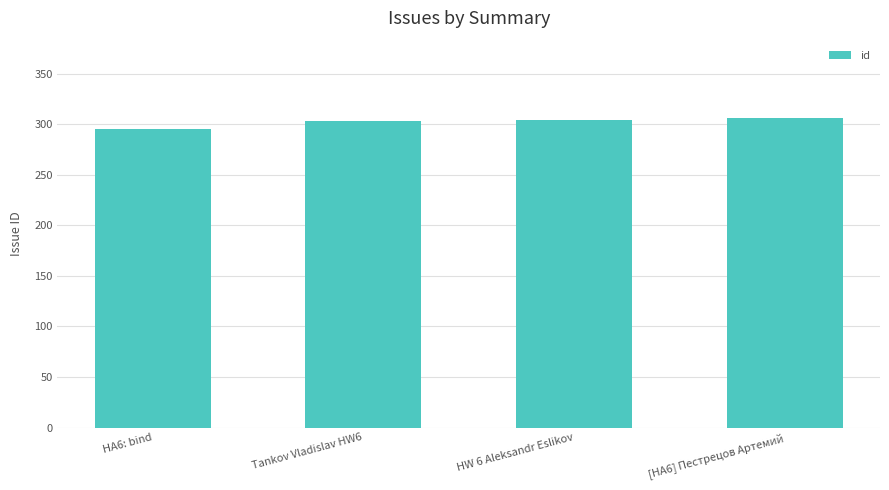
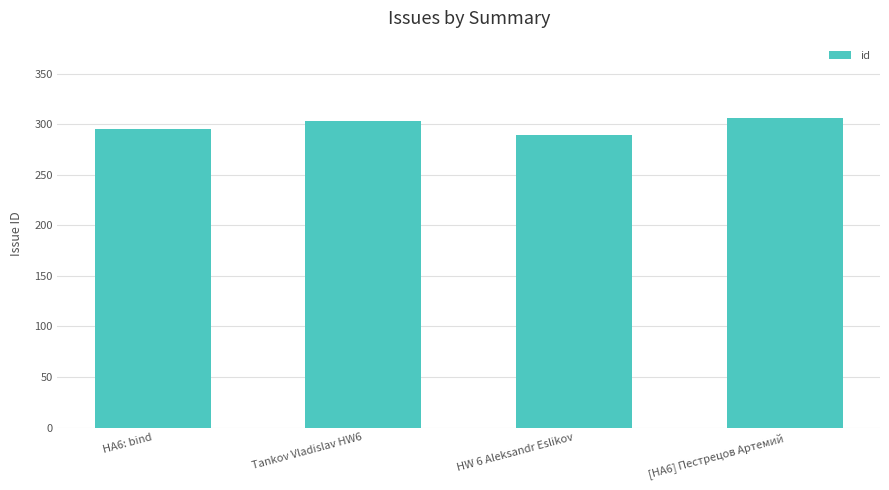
  {
    "HA6: bind": 295,
    "Tankov Vladislav HW6": 303,
-   "HW 6 Aleksandr Eslikov": 304,
+   "HW 6 Aleksandr Eslikov": 289,
    "[HA6] Пестрецов Артемий": 306
  }
